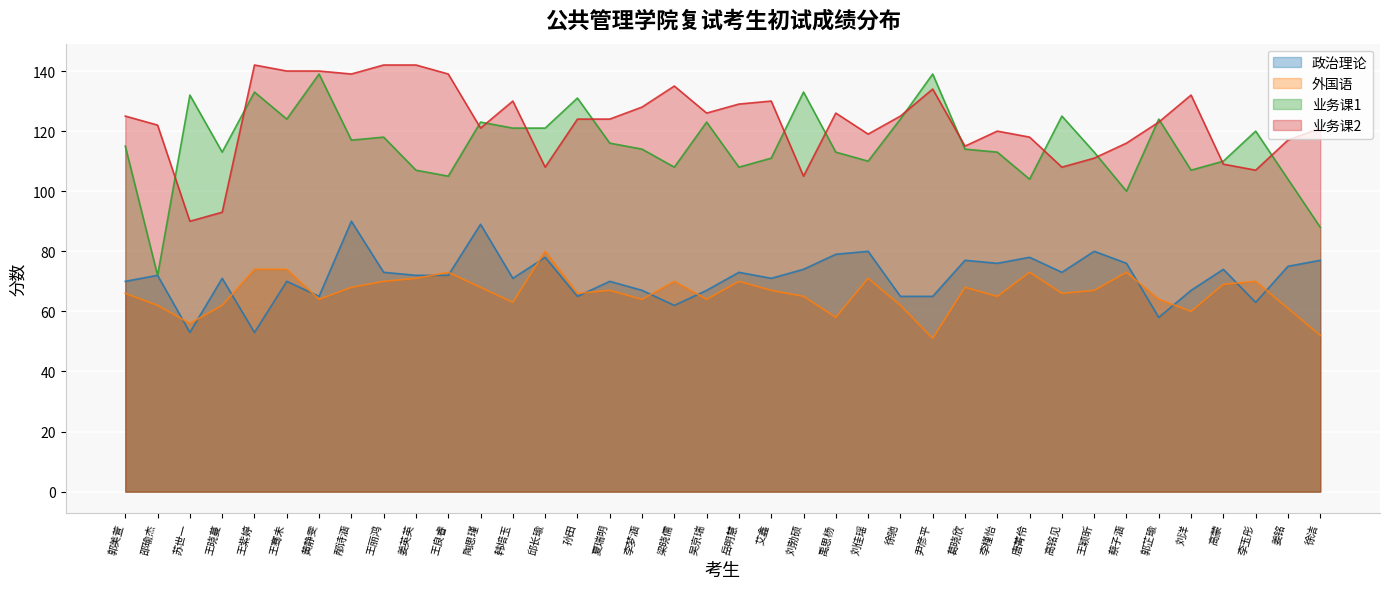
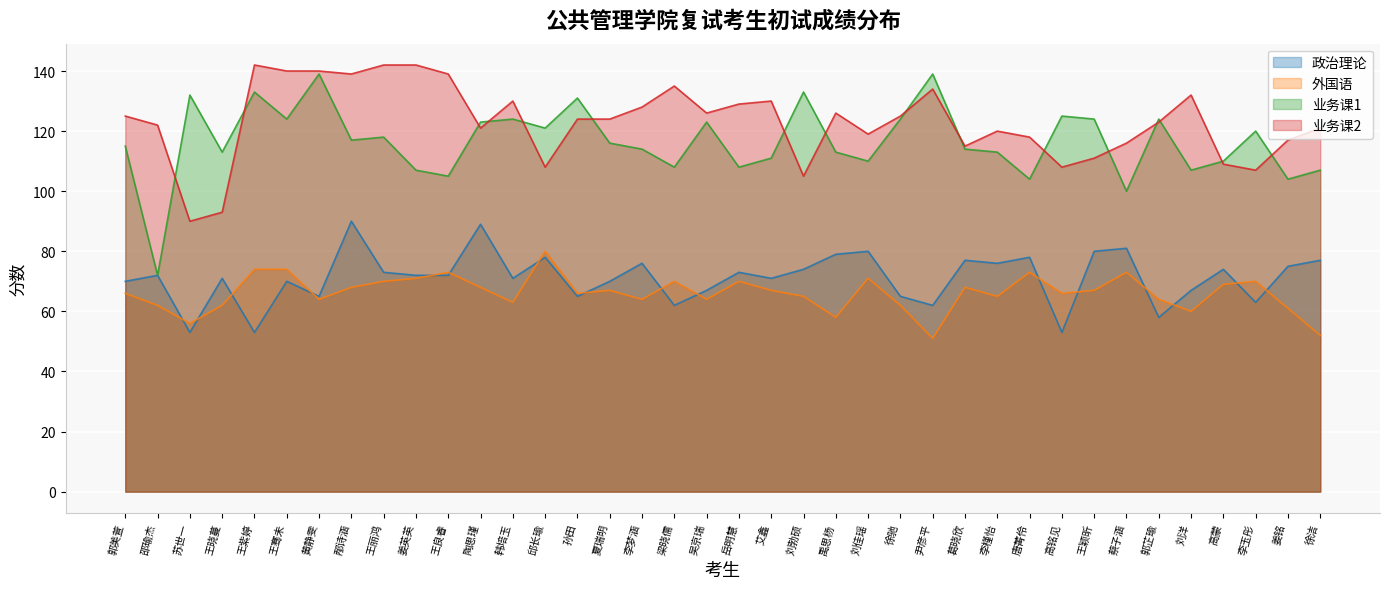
  {
    "政治理论": {
      "郭美萱": 70,
      "苏世一": 53,
      "王晓蔓": 71,
      "王紫婷": 53,
      "王骞未": 70,
      "黄静雯": 65,
      "邴诗涵": 90,
      "王丽鸿": 73,
      "姜英英": 72,
      "王良睿": 72,
      "陶思瑾": 89,
      "韩培玉": 71,
      "邱长瑜": 78,
      "孙田": 65,
      "夏瑞明": 70,
-     "李梦涵": 67,
+     "李梦涵": 76,
      "梁晓儒": 62,
      "吴京瑞": 67,
      "岳明慧": 73,
      "艾鑫": 71,
      "刘勃硕": 74,
      "禹思杨": 79,
      "刘佳瑶": 80,
      "徐驰": 65,
-     "尹彦平": 65,
+     "尹彦平": 62,
      "葛晓欣": 77,
      "李槿怡": 76,
      "唐菁伶": 78,
-     "高铭见": 73,
+     "高铭见": 53,
      "王颖昕": 80,
-     "蔡子涵": 76,
+     "蔡子涵": 81,
      "郭芷瑜": 58,
      "刘洋": 67,
      "高蒙": 74,
      "李玉彤": 63,
      "姜铭": 75,
      "徐洁": 77
    },
    "业务课1": {
      "郭美萱": 115,
      "苏世一": 132,
      "王晓蔓": 113,
      "王紫婷": 133,
      "王骞未": 124,
      "黄静雯": 139,
      "邴诗涵": 117,
      "王丽鸿": 118,
      "姜英英": 107,
      "王良睿": 105,
      "陶思瑾": 123,
-     "韩培玉": 121,
+     "韩培玉": 124,
      "邱长瑜": 121,
      "孙田": 131,
      "夏瑞明": 116,
      "李梦涵": 114,
      "梁晓儒": 108,
      "吴京瑞": 123,
      "岳明慧": 108,
      "艾鑫": 111,
      "刘勃硕": 133,
      "禹思杨": 113,
      "刘佳瑶": 110,
      "徐驰": 124,
      "尹彦平": 139,
      "葛晓欣": 114,
      "李槿怡": 113,
      "唐菁伶": 104,
      "高铭见": 125,
-     "王颖昕": 113,
+     "王颖昕": 124,
      "蔡子涵": 100,
      "郭芷瑜": 124,
      "刘洋": 107,
      "高蒙": 110,
      "李玉彤": 120,
      "姜铭": 104,
-     "徐洁": 88
+     "徐洁": 107
    }
  }
